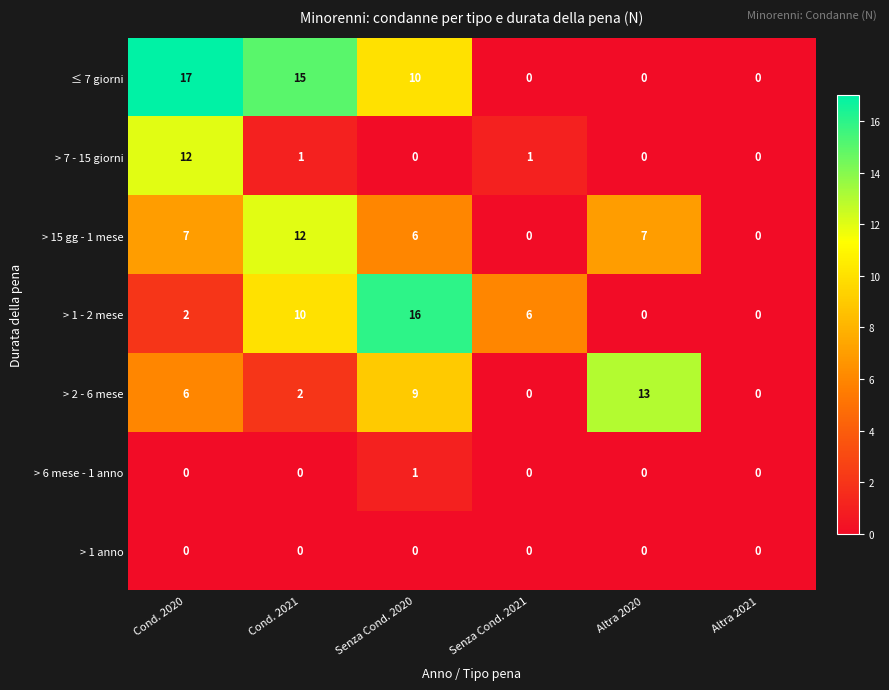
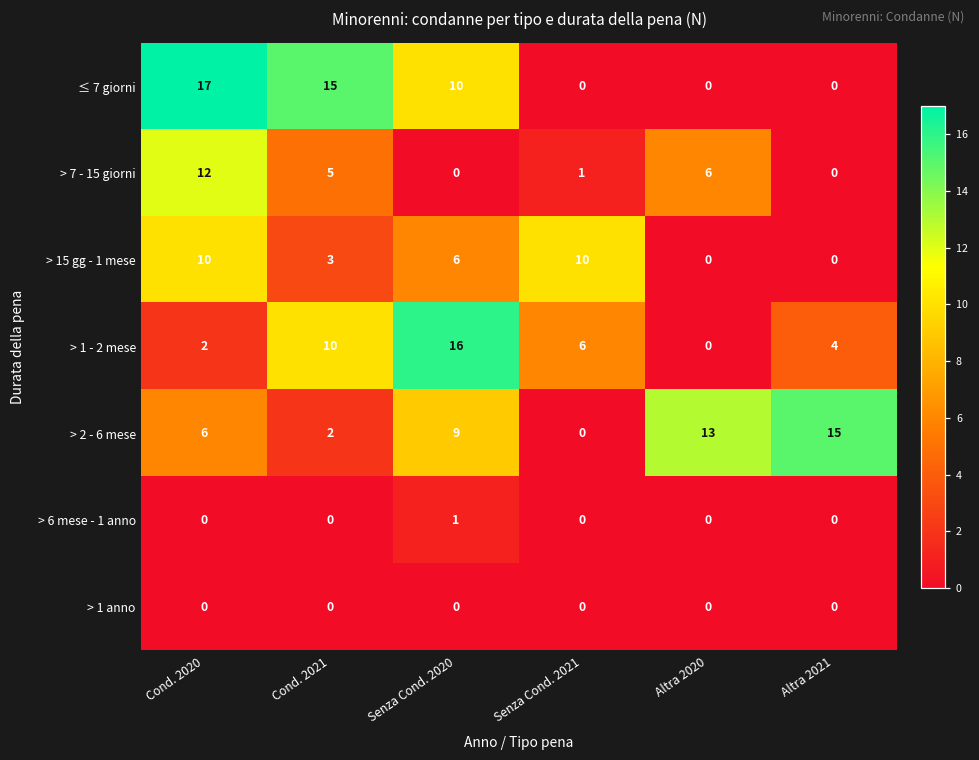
  {
    "≤ 7 giorni": {
      "Cond. 2020": 17,
      "Cond. 2021": 15,
      "Senza Cond. 2020": 10,
      "Senza Cond. 2021": 0,
      "Altra 2020": 0,
      "Altra 2021": 0
    },
    "> 7 - 15 giorni": {
      "Cond. 2020": 12,
-     "Cond. 2021": 1,
+     "Cond. 2021": 5,
      "Senza Cond. 2020": 0,
      "Senza Cond. 2021": 1,
-     "Altra 2020": 0,
+     "Altra 2020": 6,
      "Altra 2021": 0
    },
    "> 15 gg - 1 mese": {
-     "Cond. 2020": 7,
-     "Cond. 2021": 12,
+     "Cond. 2020": 10,
+     "Cond. 2021": 3,
      "Senza Cond. 2020": 6,
-     "Senza Cond. 2021": 0,
-     "Altra 2020": 7,
+     "Senza Cond. 2021": 10,
+     "Altra 2020": 0,
      "Altra 2021": 0
    },
    "> 1 - 2 mese": {
      "Cond. 2020": 2,
      "Cond. 2021": 10,
      "Senza Cond. 2020": 16,
      "Senza Cond. 2021": 6,
      "Altra 2020": 0,
-     "Altra 2021": 0
+     "Altra 2021": 4
    },
    "> 2 - 6 mese": {
      "Cond. 2020": 6,
      "Cond. 2021": 2,
      "Senza Cond. 2020": 9,
      "Senza Cond. 2021": 0,
      "Altra 2020": 13,
-     "Altra 2021": 0
+     "Altra 2021": 15
    },
    "> 6 mese - 1 anno": {
      "Cond. 2020": 0,
      "Cond. 2021": 0,
      "Senza Cond. 2020": 1,
      "Senza Cond. 2021": 0,
      "Altra 2020": 0,
      "Altra 2021": 0
    },
    "> 1 anno": {
      "Cond. 2020": 0,
      "Cond. 2021": 0,
      "Senza Cond. 2020": 0,
      "Senza Cond. 2021": 0,
      "Altra 2020": 0,
      "Altra 2021": 0
    }
  }
